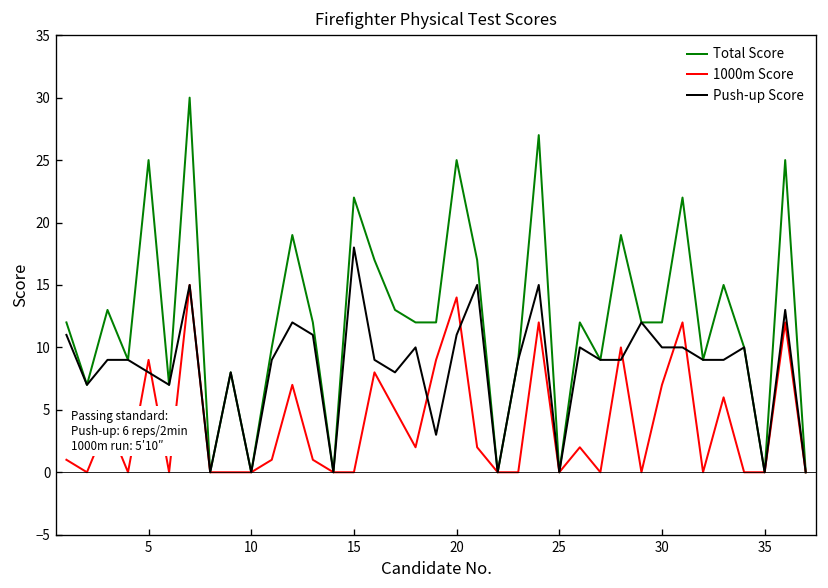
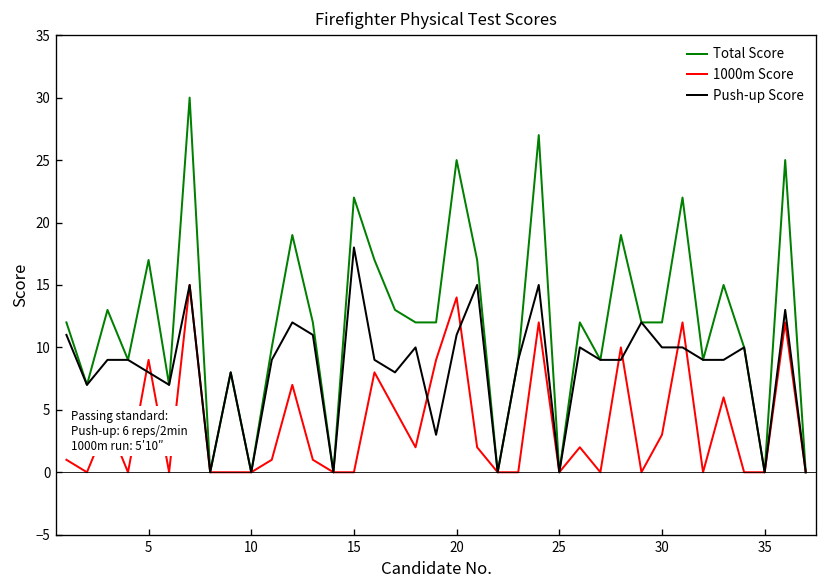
  {
    "Total Score": {
-     "5": 25,
+     "5": 17,
      "15": 22,
      "20": 25,
      "30": 12
    },
    "1000m Score": {
      "5": 9,
      "15": 0,
      "20": 14,
-     "30": 7
+     "30": 3
    },
    "Push-up Score": {
      "5": 8,
      "15": 18,
      "20": 11,
      "30": 10
    }
  }
